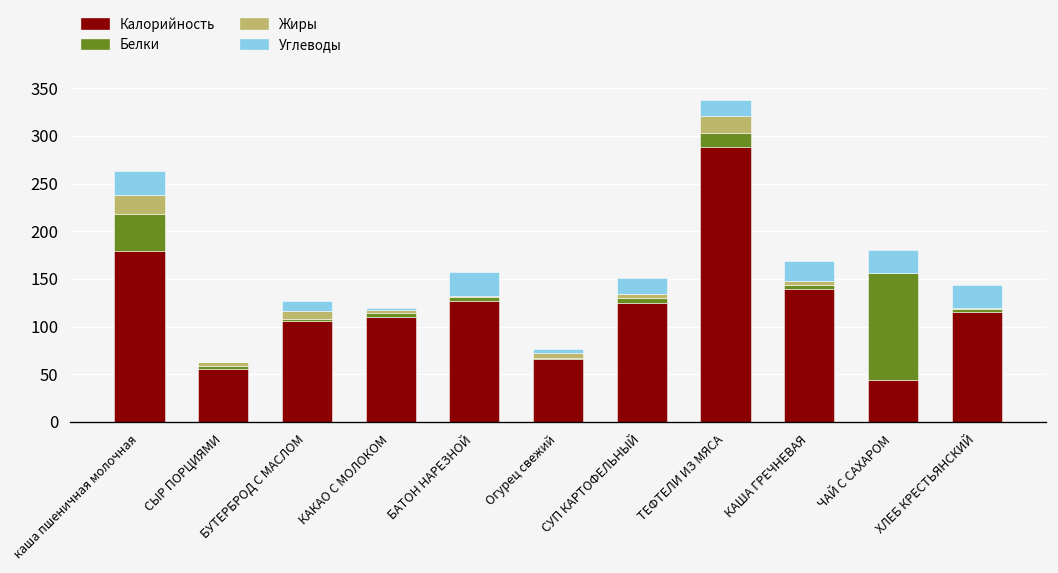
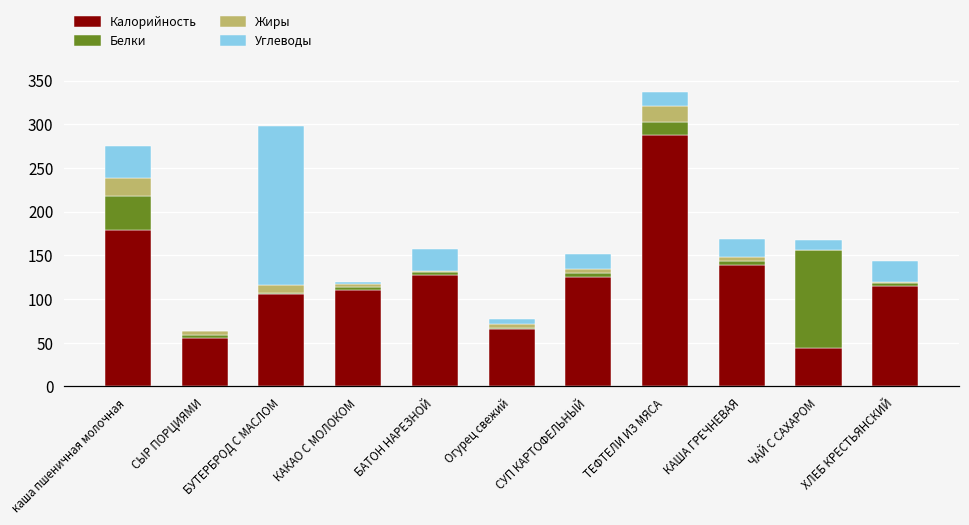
  {
    "Калорийность": {
      "каша пшеничная молочная": 180,
      "СЫР ПОРЦИЯМИ": 60,
      "БУТЕРБРОД С МАСЛОМ": 110,
      "КАКАО С МОЛОКОМ": 110,
      "БАТОН НАРЕЗНОЙ": 130,
      "Огурец свежий": 70,
      "СУП КАРТОФЕЛЬНЫЙ": 130,
      "ТЕФТЕЛИ ИЗ МЯСА": 290,
      "КАША ГРЕЧНЕВАЯ": 140,
      "ЧАЙ С САХАРОМ": 40,
      "ХЛЕБ КРЕСТЬЯНСКИЙ": 120
    },
    "Белки": {
      "каша пшеничная молочная": 40,
      "СЫР ПОРЦИЯМИ": 0,
      "КАКАО С МОЛОКОМ": 0,
      "БАТОН НАРЕЗНОЙ": 0,
      "СУП КАРТОФЕЛЬНЫЙ": 0,
      "ТЕФТЕЛИ ИЗ МЯСА": 10,
      "КАША ГРЕЧНЕВАЯ": 0,
      "ЧАЙ С САХАРОМ": 110,
      "ХЛЕБ КРЕСТЬЯНСКИЙ": 0
    },
    "Жиры": {
      "каша пшеничная молочная": 20,
      "СЫР ПОРЦИЯМИ": 0,
      "БУТЕРБРОД С МАСЛОМ": 10,
      "КАКАО С МОЛОКОМ": 0,
      "Огурец свежий": 0,
      "СУП КАРТОФЕЛЬНЫЙ": 0,
      "ТЕФТЕЛИ ИЗ МЯСА": 20,
      "КАША ГРЕЧНЕВАЯ": 0,
      "ЧАЙ С САХАРОМ": 0
    },
    "Углеводы": {
-     "каша пшеничная молочная": 20,
+     "каша пшеничная молочная": 40,
      "СЫР ПОРЦИЯМИ": 0,
-     "БУТЕРБРОД С МАСЛОМ": 10,
+     "БУТЕРБРОД С МАСЛОМ": 180,
      "БАТОН НАРЕЗНОЙ": 20,
      "Огурец свежий": 10,
      "СУП КАРТОФЕЛЬНЫЙ": 20,
      "ТЕФТЕЛИ ИЗ МЯСА": 20,
      "КАША ГРЕЧНЕВАЯ": 20,
-     "ЧАЙ С САХАРОМ": 20,
+     "ЧАЙ С САХАРОМ": 10,
      "ХЛЕБ КРЕСТЬЯНСКИЙ": 20
    }
  }
